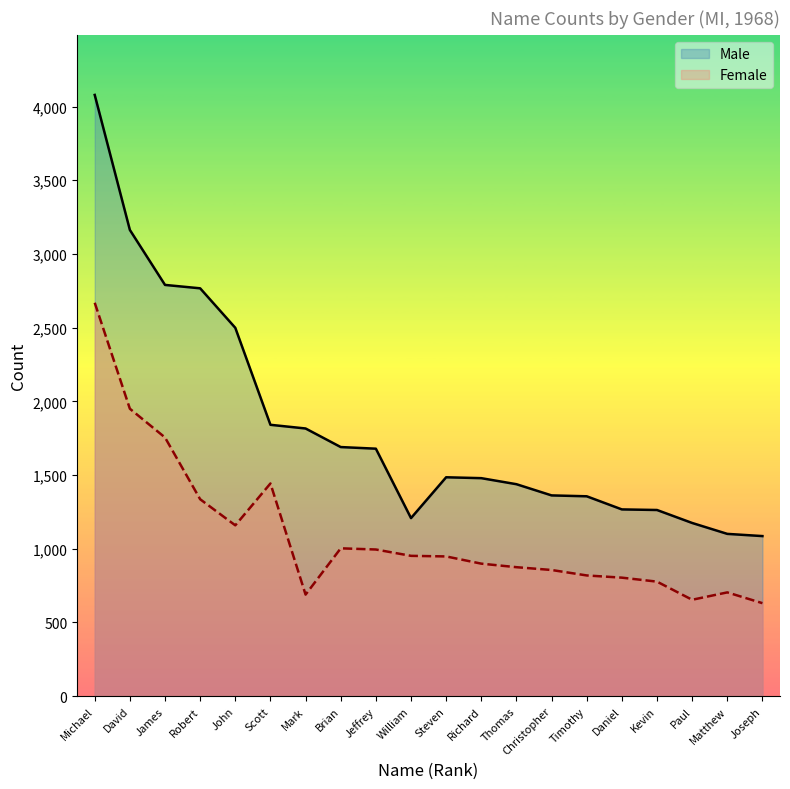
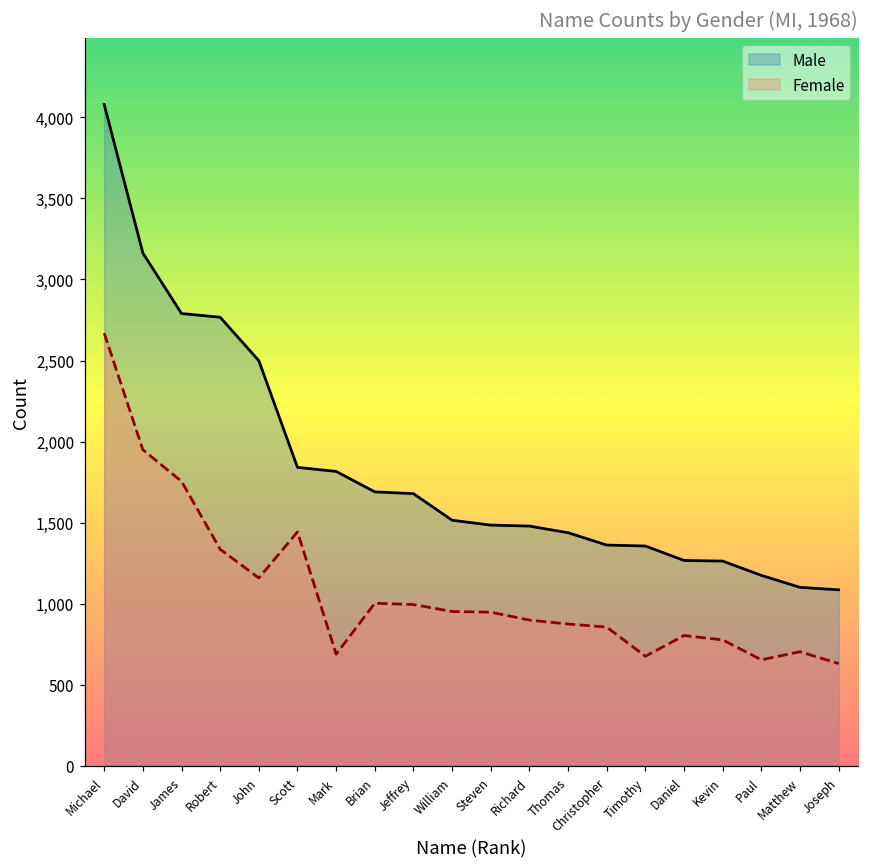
  {
    "Male": {
      "Michael": "4,080",
      "David": "3,160",
      "James": "2,790",
      "Robert": "2,770",
      "John": "2,500",
      "Scott": "1,840",
      "Mark": "1,820",
      "Brian": "1,690",
      "Jeffrey": "1,680",
-     "William": "1,210",
+     "William": "1,520",
      "Steven": "1,490",
      "Richard": "1,480",
      "Thomas": "1,440",
      "Christopher": "1,360",
      "Timothy": "1,360",
      "Daniel": "1,270",
      "Kevin": "1,260",
      "Paul": "1,180",
      "Matthew": "1,100",
      "Joseph": "1,090"
    },
    "Female": {
      "Michael": "2,670",
      "David": "1,950",
      "James": "1,760",
      "Robert": "1,340",
      "John": "1,160",
      "Scott": "1,440",
      "Mark": "690",
      "Brian": "1,000",
      "Jeffrey": "1,000",
      "William": "950",
      "Steven": "950",
      "Richard": "900",
      "Thomas": "880",
      "Christopher": "860",
-     "Timothy": "820",
+     "Timothy": "680",
      "Daniel": "800",
      "Kevin": "780",
      "Paul": "650",
      "Matthew": "700",
      "Joseph": "630"
    }
  }
